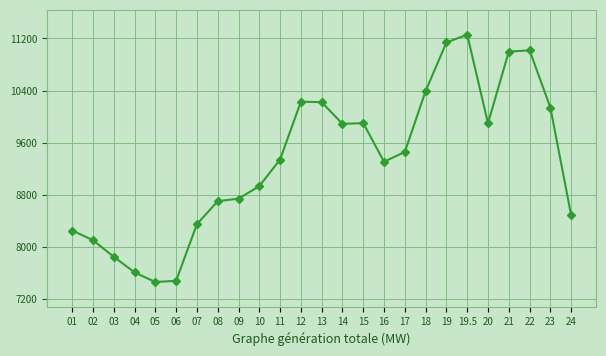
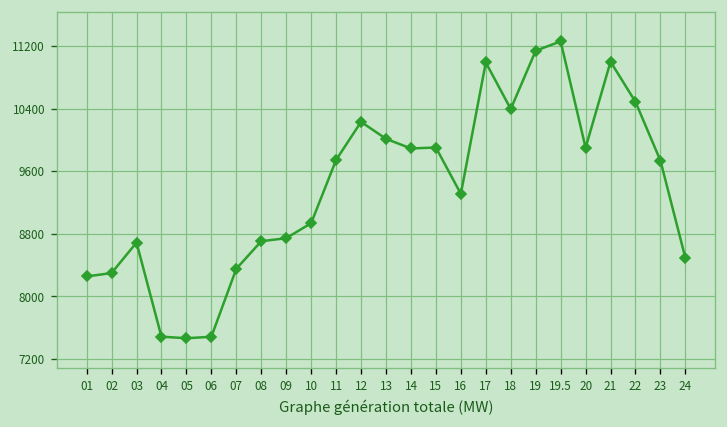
  {
    "01": 8300,
-   "02": 8100,
-   "03": 7900,
-   "04": 7600,
+   "02": 8300,
+   "03": 8700,
+   "04": 7500,
    "05": 7500,
    "06": 7500,
    "07": 8400,
    "08": 8700,
    "09": 8700,
    "10": 8900,
-   "11": 9300,
+   "11": 9700,
    "12": 10200,
-   "13": 10200,
+   "13": 10000,
    "14": 9900,
    "15": 9900,
    "16": 9300,
-   "17": 9500,
+   "17": 11000,
    "18": 10400,
    "19": 11100,
    "19.5": 11300,
    "20": 9900,
    "21": 11000,
-   "22": 11000,
-   "23": 10100,
+   "22": 10500,
+   "23": 9700,
    "24": 8500
  }
